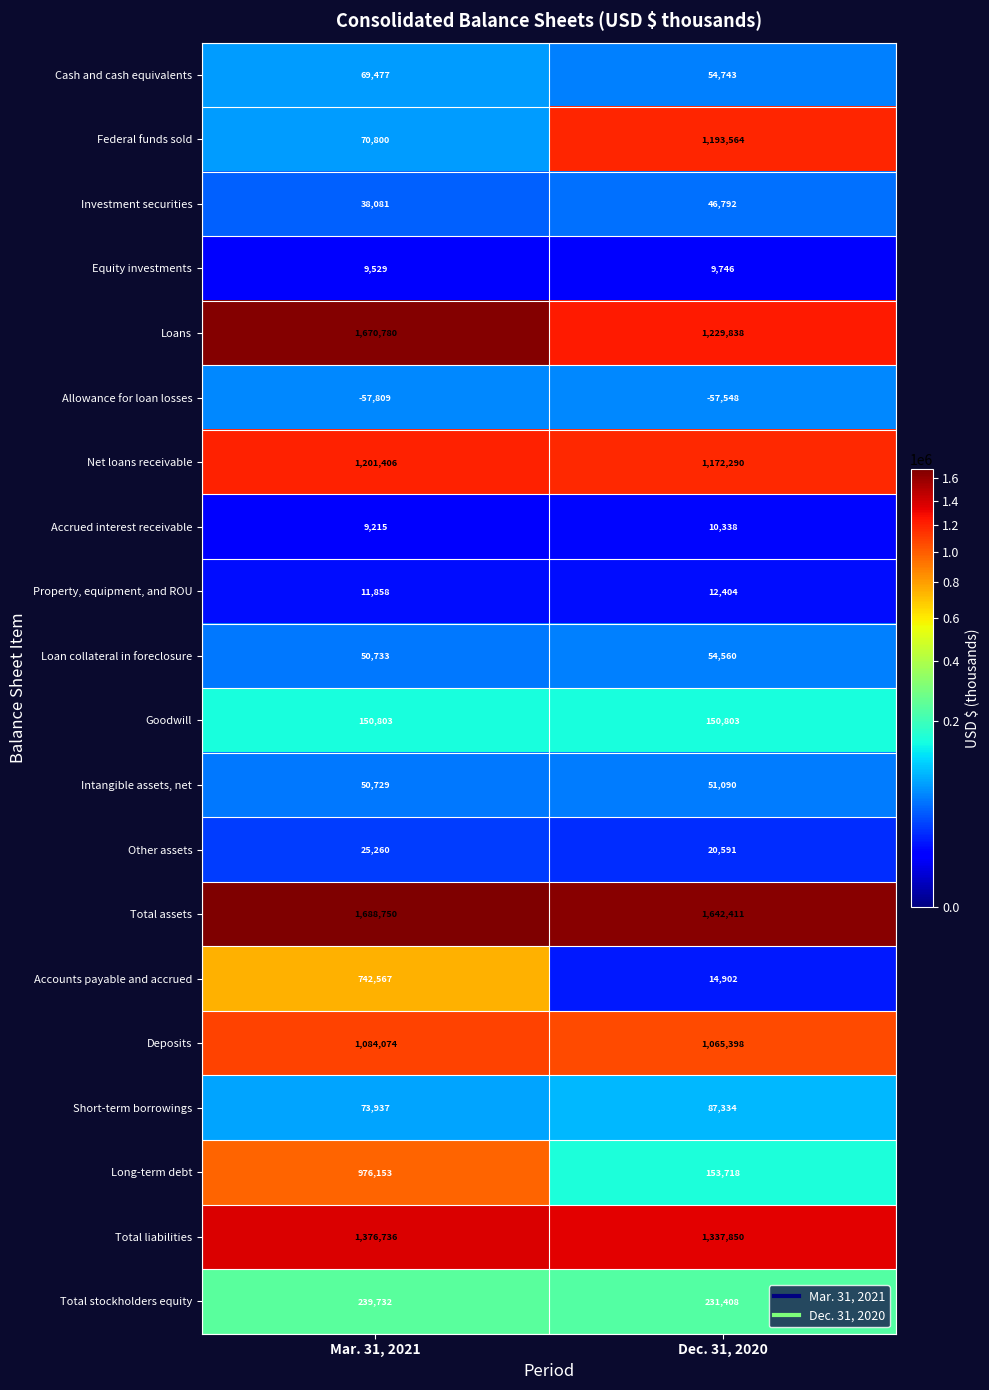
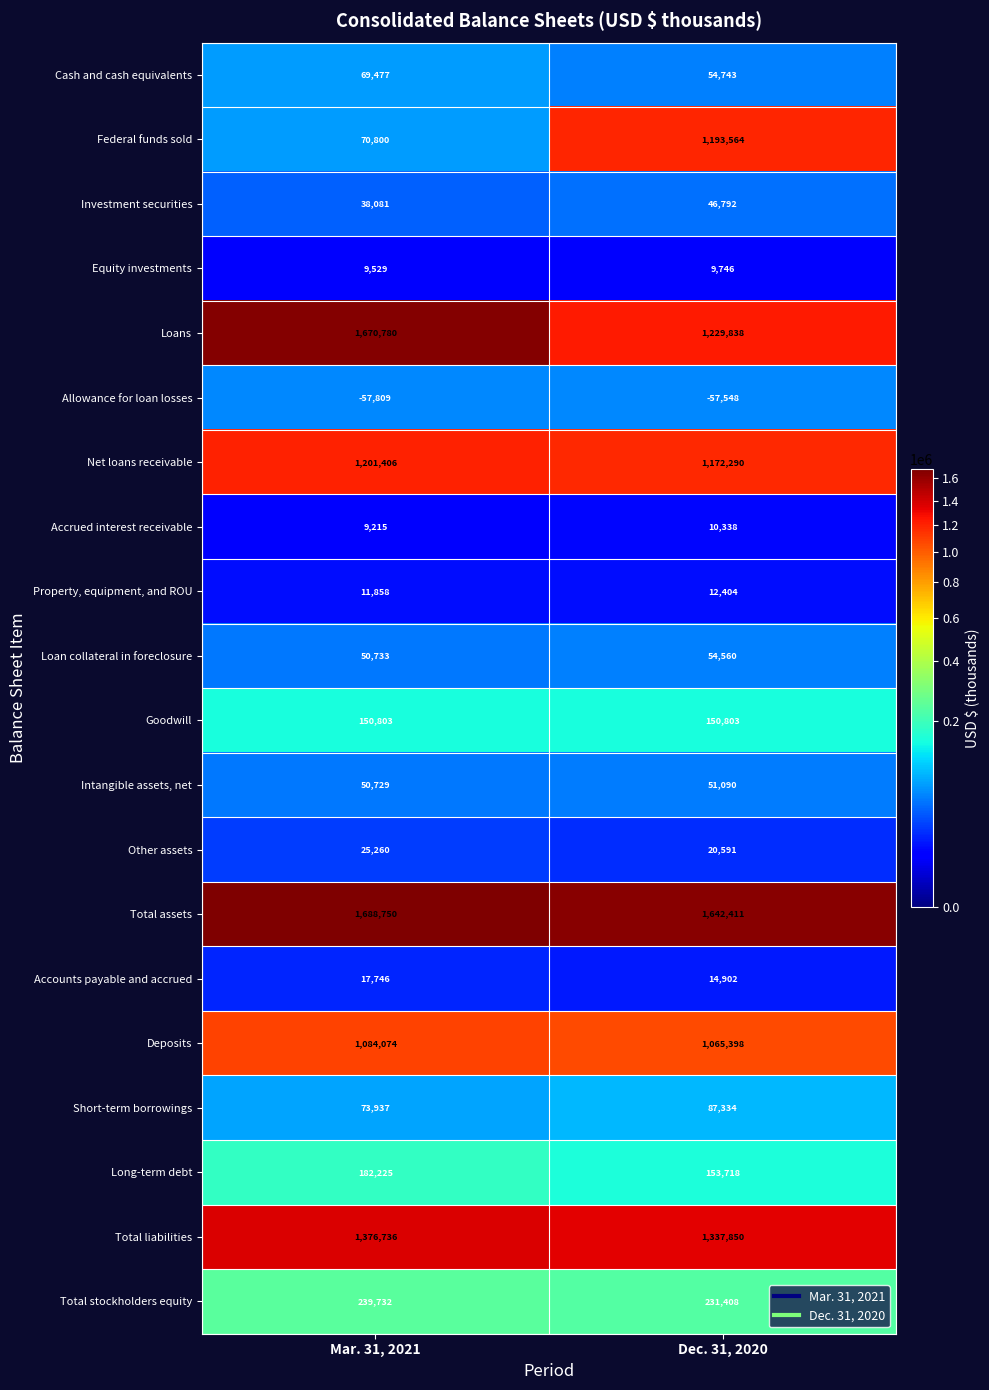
  {
    "Cash and cash equivalents": {
      "Mar. 31, 2021": "69,477",
      "Dec. 31, 2020": "54,743"
    },
    "Federal funds sold": {
      "Mar. 31, 2021": "70,800",
      "Dec. 31, 2020": "1,193,564"
    },
    "Investment securities": {
      "Mar. 31, 2021": "38,081",
      "Dec. 31, 2020": "46,792"
    },
    "Equity investments": {
      "Mar. 31, 2021": "9,529",
      "Dec. 31, 2020": "9,746"
    },
    "Loans": {
      "Mar. 31, 2021": "1,670,780",
      "Dec. 31, 2020": "1,229,838"
    },
    "Allowance for loan losses": {
      "Mar. 31, 2021": "-57,809",
      "Dec. 31, 2020": "-57,548"
    },
    "Net loans receivable": {
      "Mar. 31, 2021": "1,201,406",
      "Dec. 31, 2020": "1,172,290"
    },
    "Accrued interest receivable": {
      "Mar. 31, 2021": "9,215",
      "Dec. 31, 2020": "10,338"
    },
    "Property, equipment, and ROU": {
      "Mar. 31, 2021": "11,858",
      "Dec. 31, 2020": "12,404"
    },
    "Loan collateral in foreclosure": {
      "Mar. 31, 2021": "50,733",
      "Dec. 31, 2020": "54,560"
    },
    "Goodwill": {
      "Mar. 31, 2021": "150,803",
      "Dec. 31, 2020": "150,803"
    },
    "Intangible assets, net": {
      "Mar. 31, 2021": "50,729",
      "Dec. 31, 2020": "51,090"
    },
    "Other assets": {
      "Mar. 31, 2021": "25,260",
      "Dec. 31, 2020": "20,591"
    },
    "Total assets": {
      "Mar. 31, 2021": "1,688,750",
      "Dec. 31, 2020": "1,642,411"
    },
    "Accounts payable and accrued": {
-     "Mar. 31, 2021": "742,567",
+     "Mar. 31, 2021": "17,746",
      "Dec. 31, 2020": "14,902"
    },
    "Deposits": {
      "Mar. 31, 2021": "1,084,074",
      "Dec. 31, 2020": "1,065,398"
    },
    "Short-term borrowings": {
      "Mar. 31, 2021": "73,937",
      "Dec. 31, 2020": "87,334"
    },
    "Long-term debt": {
-     "Mar. 31, 2021": "976,153",
+     "Mar. 31, 2021": "182,225",
      "Dec. 31, 2020": "153,718"
    },
    "Total liabilities": {
      "Mar. 31, 2021": "1,376,736",
      "Dec. 31, 2020": "1,337,850"
    },
    "Total stockholders equity": {
      "Mar. 31, 2021": "239,732",
      "Dec. 31, 2020": "231,408"
    }
  }
